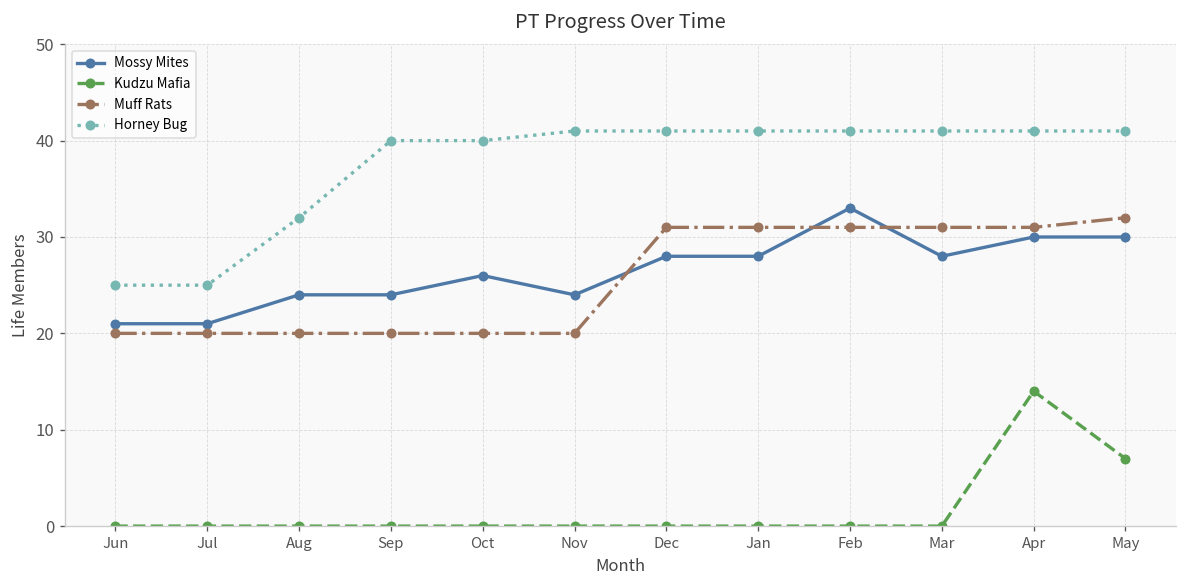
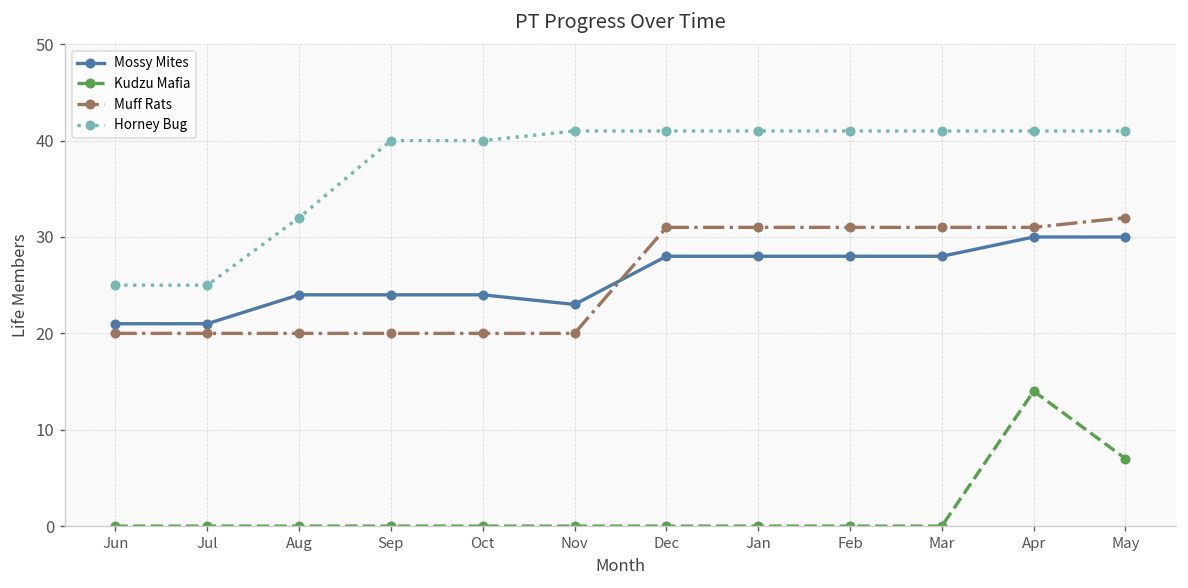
  {
    "Mossy Mites": {
      "Jun": 21,
      "Jul": 21,
      "Aug": 24,
      "Sep": 24,
-     "Oct": 26,
-     "Nov": 24,
+     "Oct": 24,
+     "Nov": 23,
      "Dec": 28,
      "Jan": 28,
-     "Feb": 33,
+     "Feb": 28,
      "Mar": 28,
      "Apr": 30,
      "May": 30
    },
    "Kudzu Mafia": {
      "Jun": 0,
      "Jul": 0,
      "Aug": 0,
      "Sep": 0,
      "Oct": 0,
      "Nov": 0,
      "Dec": 0,
      "Jan": 0,
      "Feb": 0,
      "Mar": 0,
      "Apr": 14,
      "May": 7
    },
    "Muff Rats": {
      "Jun": 20,
      "Jul": 20,
      "Aug": 20,
      "Sep": 20,
      "Oct": 20,
      "Nov": 20,
      "Dec": 31,
      "Jan": 31,
      "Feb": 31,
      "Mar": 31,
      "Apr": 31,
      "May": 32
    },
    "Horney Bug": {
      "Jun": 25,
      "Jul": 25,
      "Aug": 32,
      "Sep": 40,
      "Oct": 40,
      "Nov": 41,
      "Dec": 41,
      "Jan": 41,
      "Feb": 41,
      "Mar": 41,
      "Apr": 41,
      "May": 41
    }
  }
